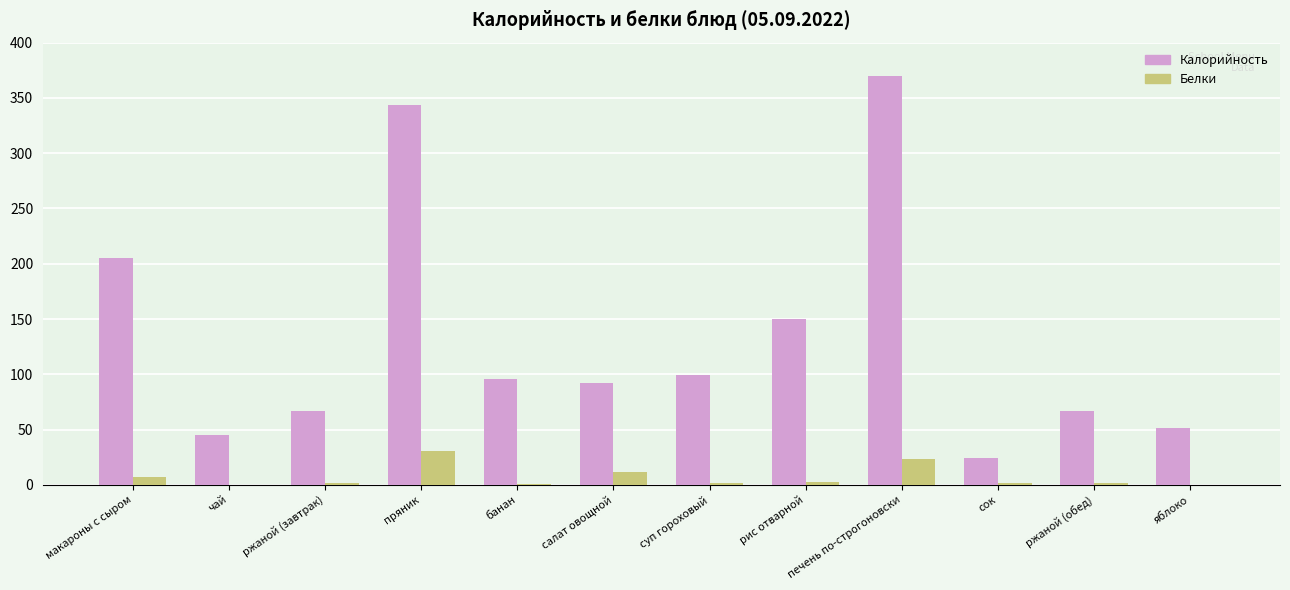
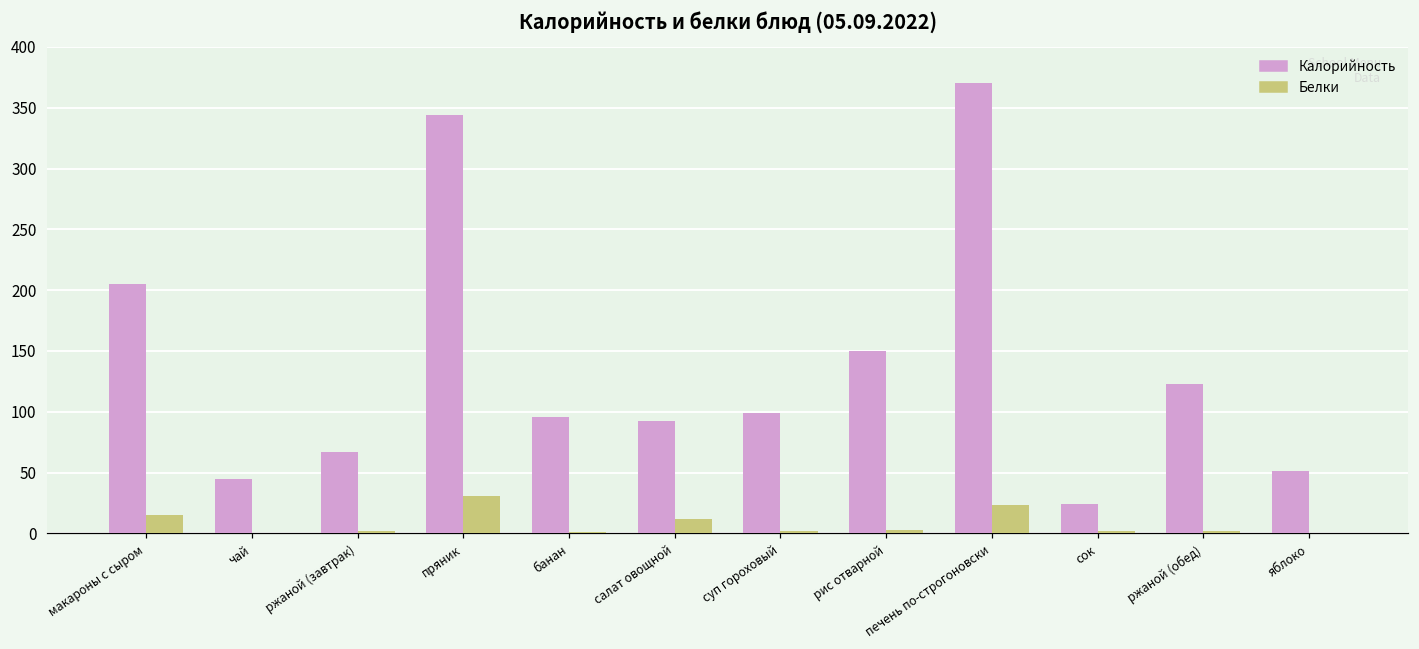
  {
    "Калорийность": {
      "макароны с сыром": 205,
      "чай": 45,
      "ржаной (завтрак)": 67,
      "пряник": 344,
      "банан": 96,
      "салат овощной": 92,
      "суп гороховый": 99,
      "рис отварной": 150,
      "печень по-строгоновски": 370,
      "сок": 24,
-     "ржаной (обед)": 67,
+     "ржаной (обед)": 123,
      "яблоко": 51
    },
    "Белки": {
-     "макароны с сыром": 7,
+     "макароны с сыром": 15,
      "чай": 0,
      "пряник": 31,
      "салат овощной": 12,
      "рис отварной": 3,
      "печень по-строгоновски": 23,
      "яблоко": 0
    }
  }
